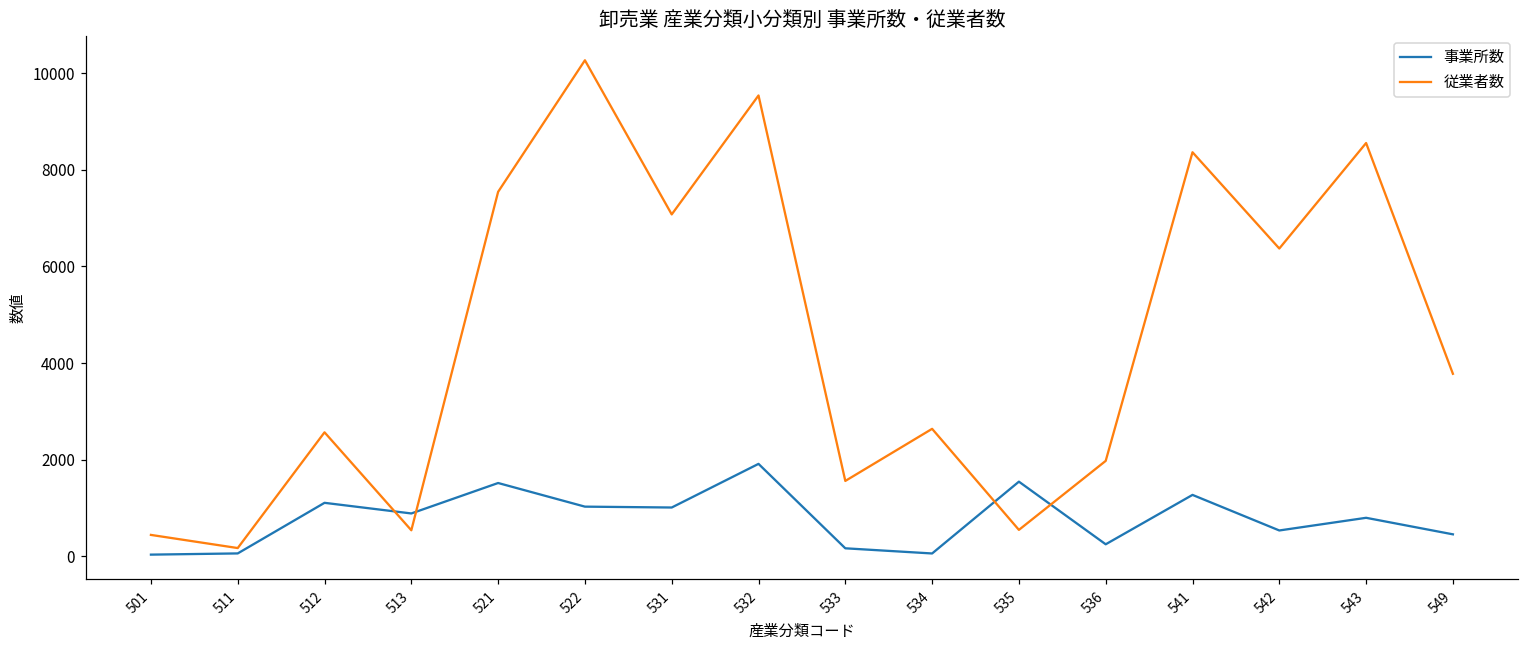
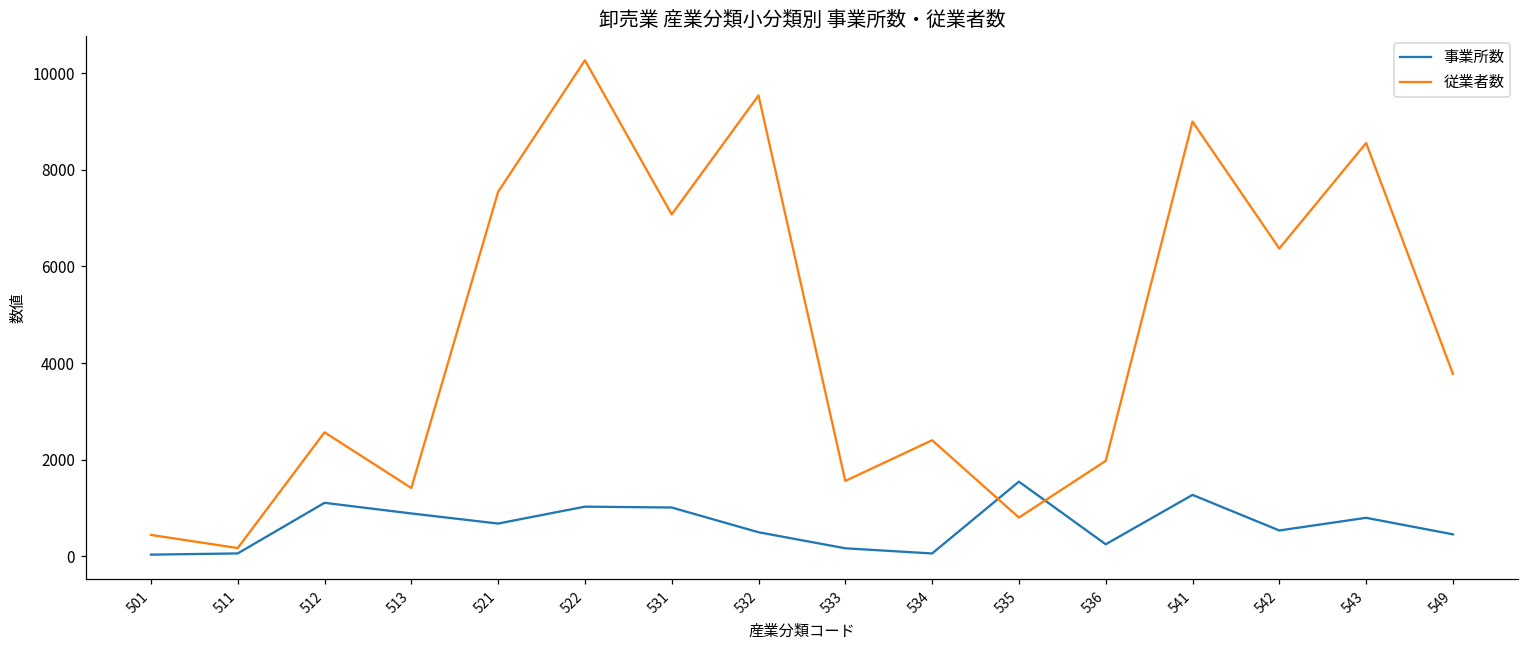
  {
    "事業所数": {
      "501": 0,
      "511": 100,
      "512": 1100,
      "513": 900,
-     "521": 1500,
+     "521": 700,
      "522": 1000,
      "531": 1000,
-     "532": 1900,
+     "532": 500,
      "533": 200,
      "534": 100,
      "535": 1500,
      "536": 300,
      "541": 1300,
      "542": 500,
      "543": 800,
      "549": 500
    },
    "従業者数": {
      "501": 400,
      "511": 200,
      "512": 2600,
-     "513": 500,
+     "513": 1400,
      "521": 7500,
      "522": 10300,
      "531": 7100,
      "532": 9500,
      "533": 1600,
-     "534": 2600,
-     "535": 500,
+     "534": 2400,
+     "535": 800,
      "536": 2000,
-     "541": 8400,
+     "541": 9000,
      "542": 6400,
      "543": 8600,
      "549": 3800
    }
  }
